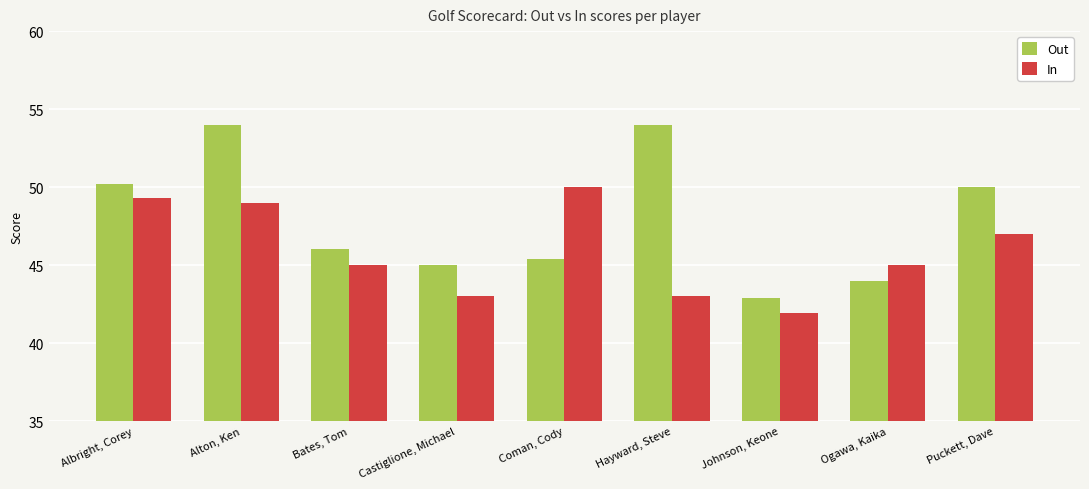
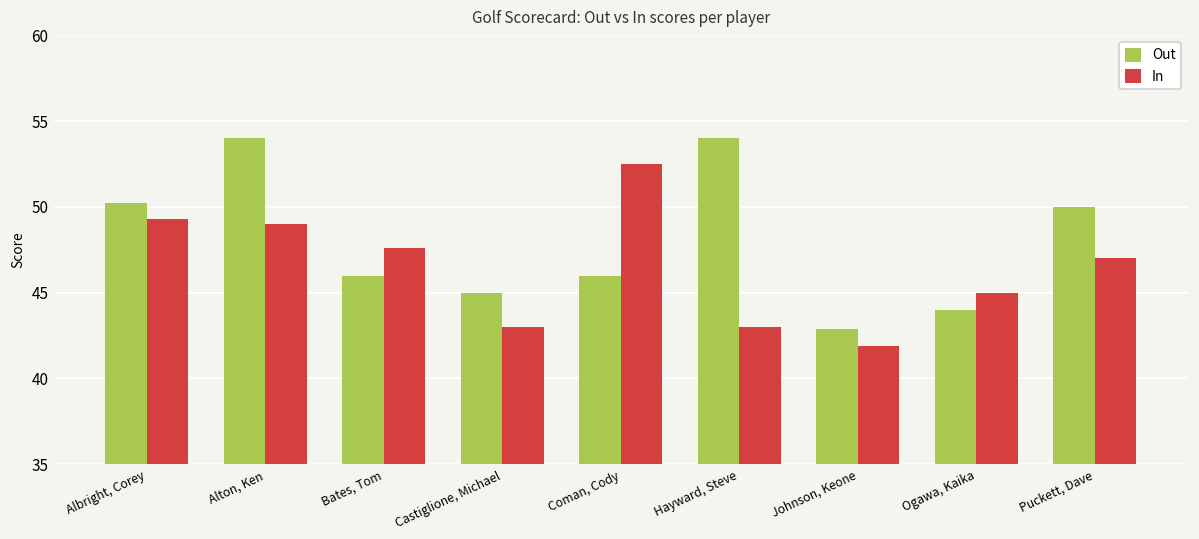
  {
    "Out": {
      "Albright, Corey": 50.2,
      "Alton, Ken": 54.0,
      "Bates, Tom": 46.0,
      "Castiglione, Michael": 45.0,
-     "Coman, Cody": 45.4,
+     "Coman, Cody": 46.0,
      "Hayward, Steve": 54.0,
      "Johnson, Keone": 42.9,
      "Ogawa, Kaika": 44.0,
      "Puckett, Dave": 50.0
    },
    "In": {
      "Albright, Corey": 49.3,
      "Alton, Ken": 49.0,
-     "Bates, Tom": 45.0,
+     "Bates, Tom": 47.6,
      "Castiglione, Michael": 43.0,
-     "Coman, Cody": 50.0,
+     "Coman, Cody": 52.5,
      "Hayward, Steve": 43.0,
      "Johnson, Keone": 41.9,
      "Ogawa, Kaika": 45.0,
      "Puckett, Dave": 47.0
    }
  }
